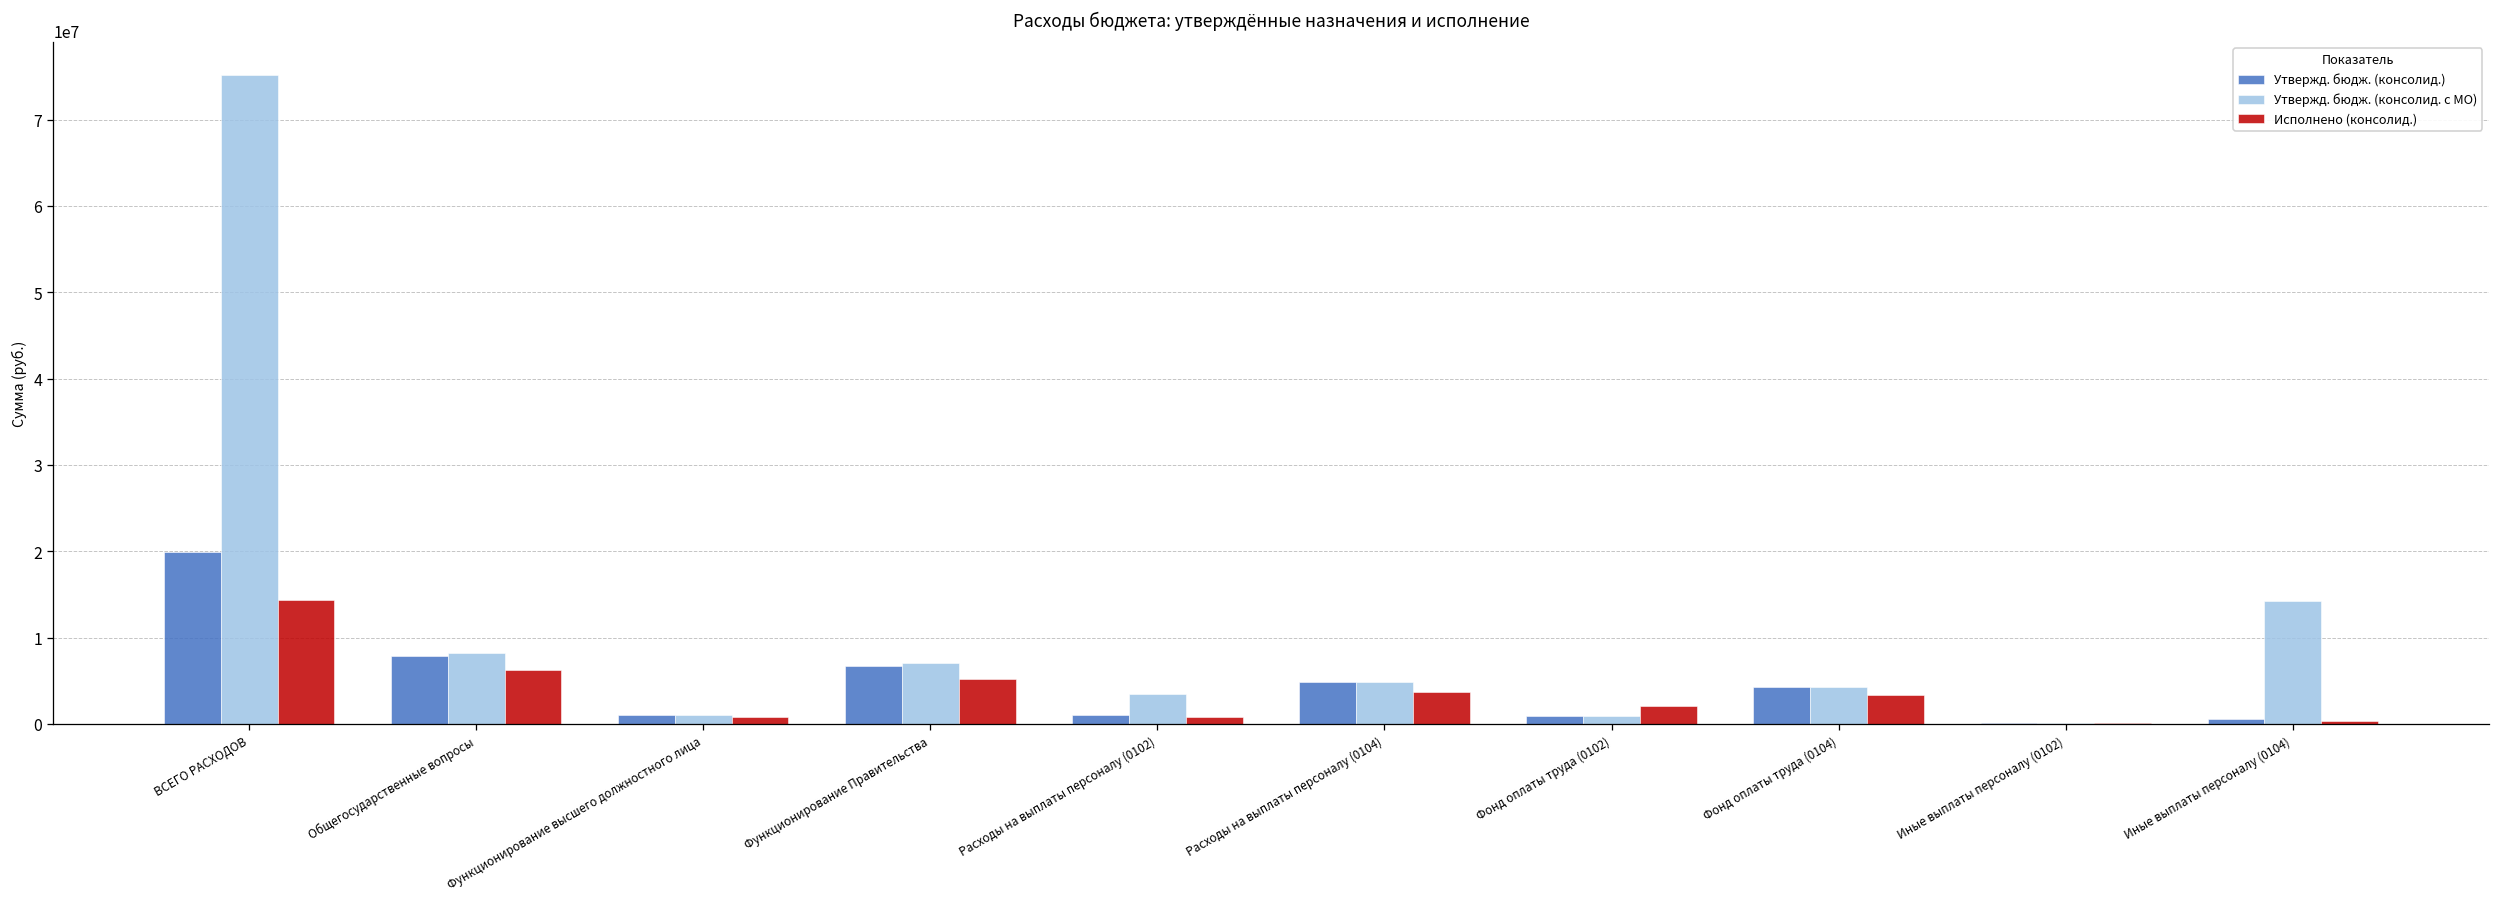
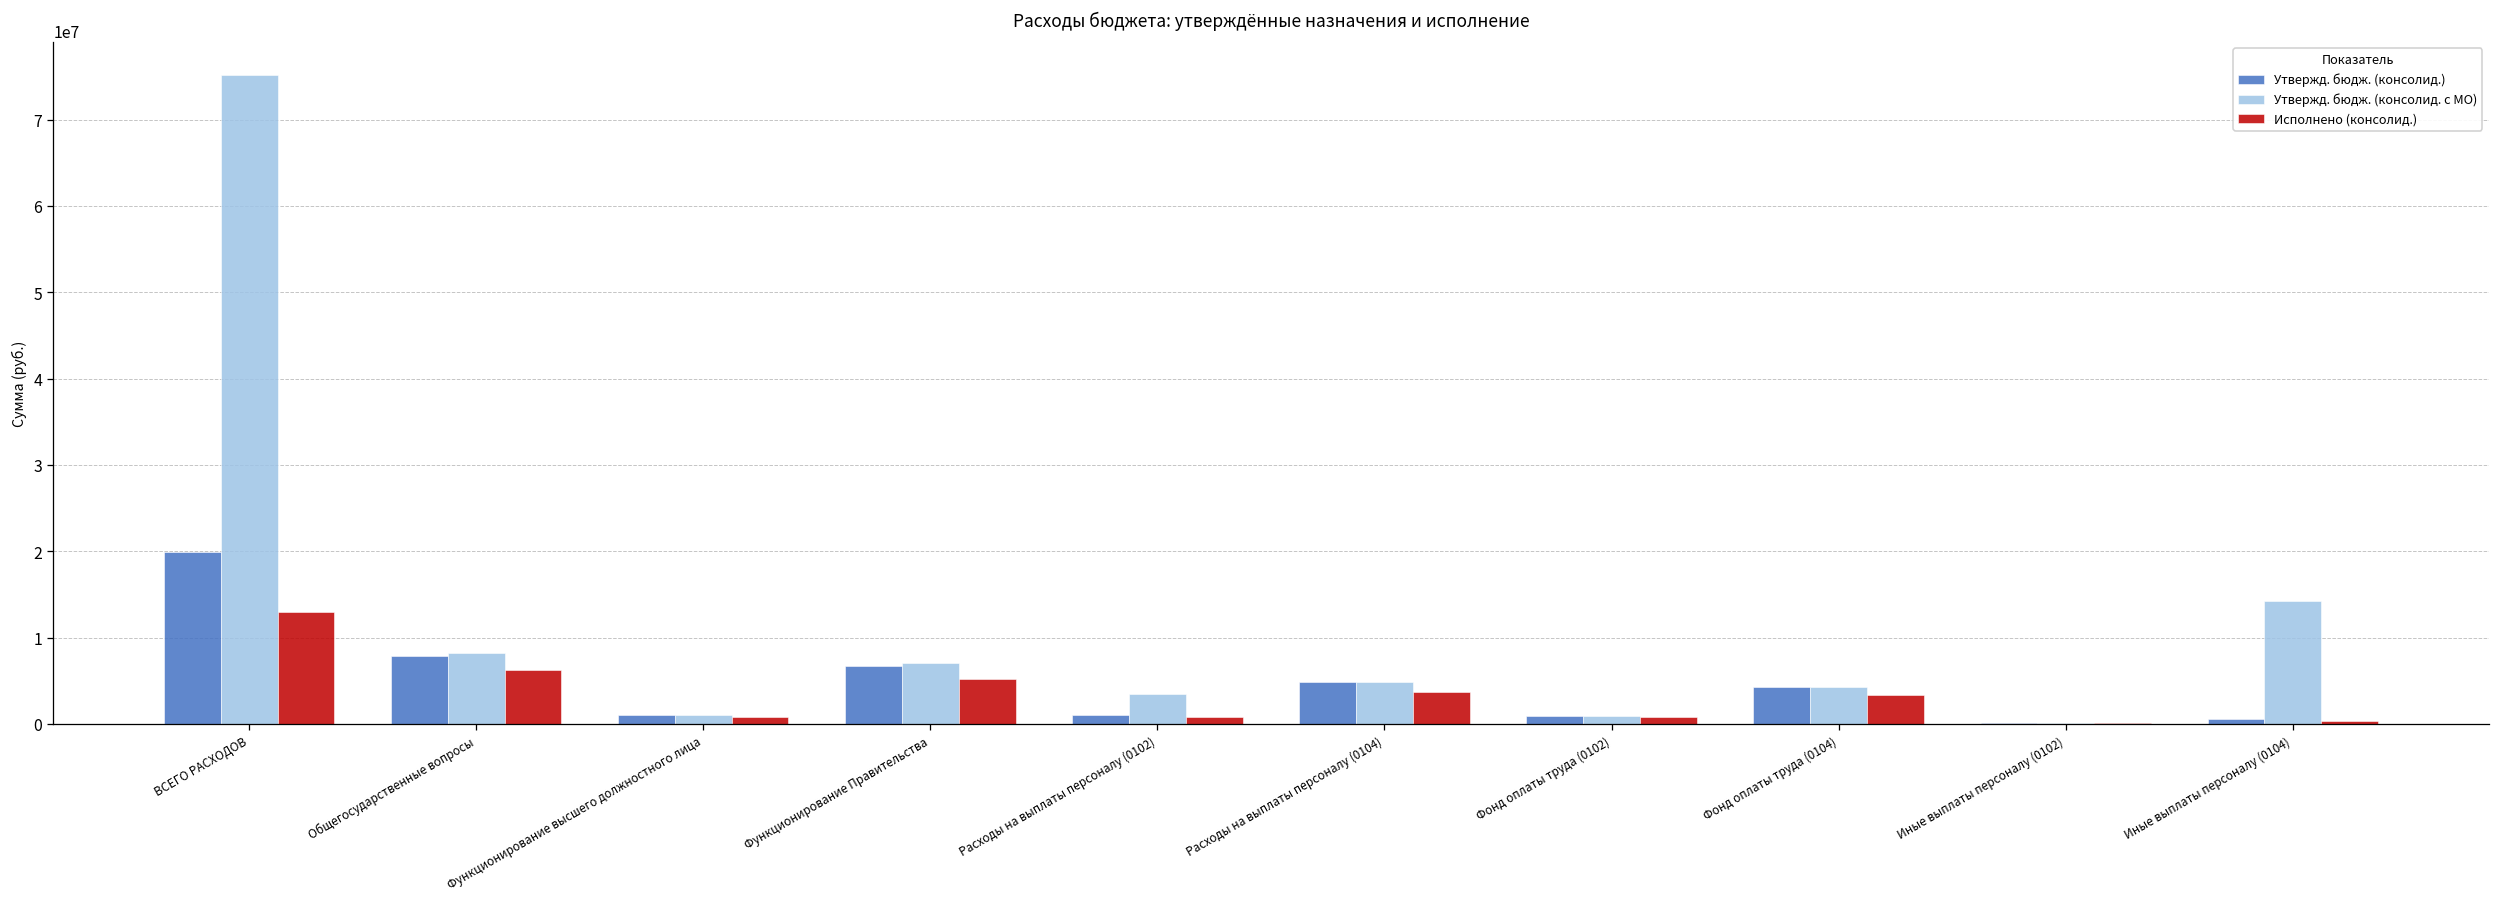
  {
    "Утвержд. бюдж. (консолид.)": {
      "ВСЕГО РАСХОДОВ": 20000000,
      "Общегосударственные вопросы": 8000000,
      "Функционирование высшего должностного лица": 1000000,
      "Функционирование Правительства": 7000000,
      "Расходы на выплаты персоналу (0102)": 1000000,
      "Расходы на выплаты персоналу (0104)": 5000000,
      "Фонд оплаты труда (0102)": 1000000,
      "Фонд оплаты труда (0104)": 4000000,
      "Иные выплаты персоналу (0104)": 1000000
    },
    "Утвержд. бюдж. (консолид. с МО)": {
      "ВСЕГО РАСХОДОВ": 75000000,
      "Общегосударственные вопросы": 8000000,
      "Функционирование высшего должностного лица": 1000000,
      "Функционирование Правительства": 7000000,
      "Расходы на выплаты персоналу (0102)": 4000000,
      "Расходы на выплаты персоналу (0104)": 5000000,
      "Фонд оплаты труда (0102)": 1000000,
      "Фонд оплаты труда (0104)": 4000000,
      "Иные выплаты персоналу (0104)": 14000000
    },
    "Исполнено (консолид.)": {
-     "ВСЕГО РАСХОДОВ": 14000000,
+     "ВСЕГО РАСХОДОВ": 13000000,
      "Общегосударственные вопросы": 6000000,
      "Функционирование высшего должностного лица": 1000000,
      "Функционирование Правительства": 5000000,
      "Расходы на выплаты персоналу (0102)": 1000000,
      "Расходы на выплаты персоналу (0104)": 4000000,
-     "Фонд оплаты труда (0102)": 2000000,
+     "Фонд оплаты труда (0102)": 1000000,
      "Фонд оплаты труда (0104)": 3000000,
      "Иные выплаты персоналу (0104)": 0
    }
  }
